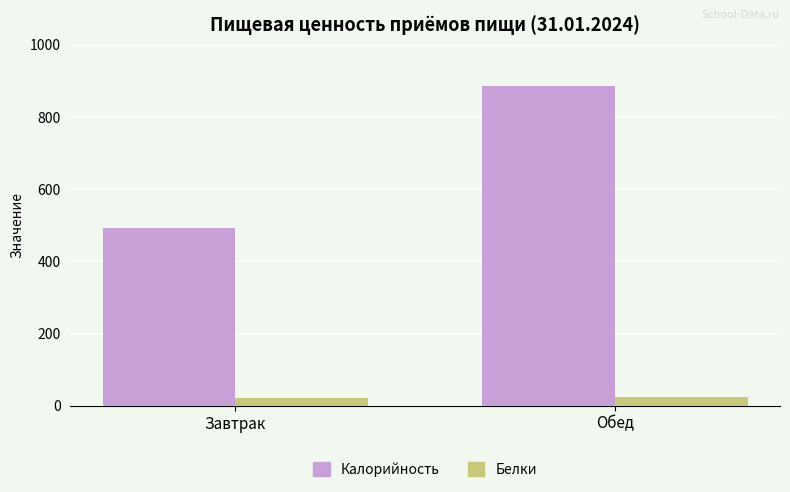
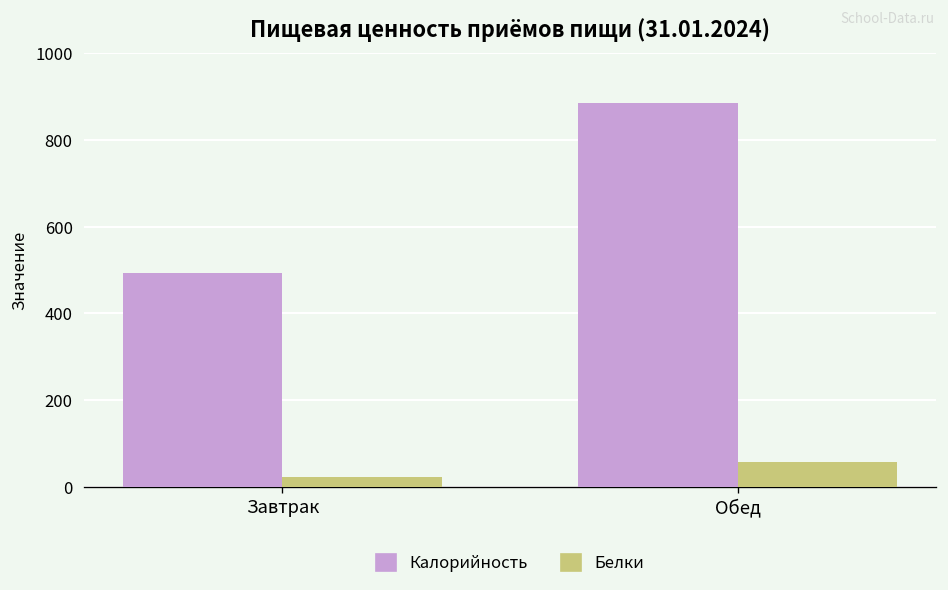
  {
    "Калорийность": {
      "Завтрак": 490,
      "Обед": 880
    },
    "Белки": {
      "Завтрак": 20,
-     "Обед": 20
+     "Обед": 60
    }
  }
